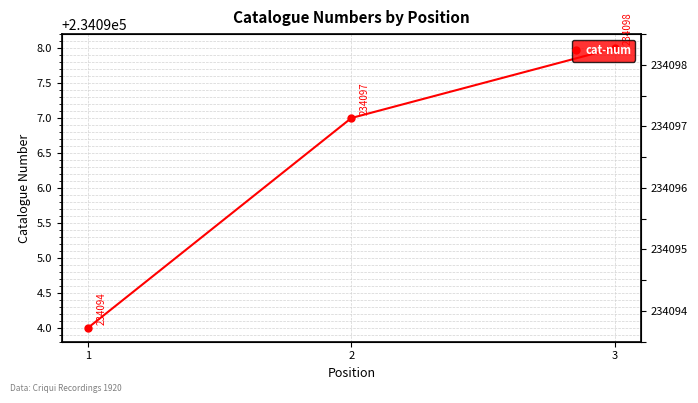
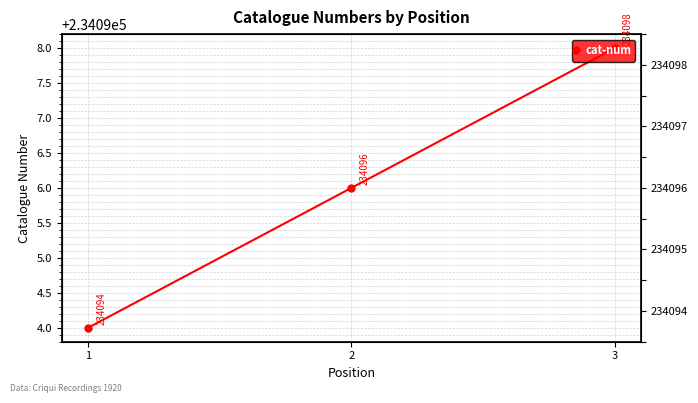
  {
    "1": 234094,
-   "2": 234097
+   "2": 234096
  }
